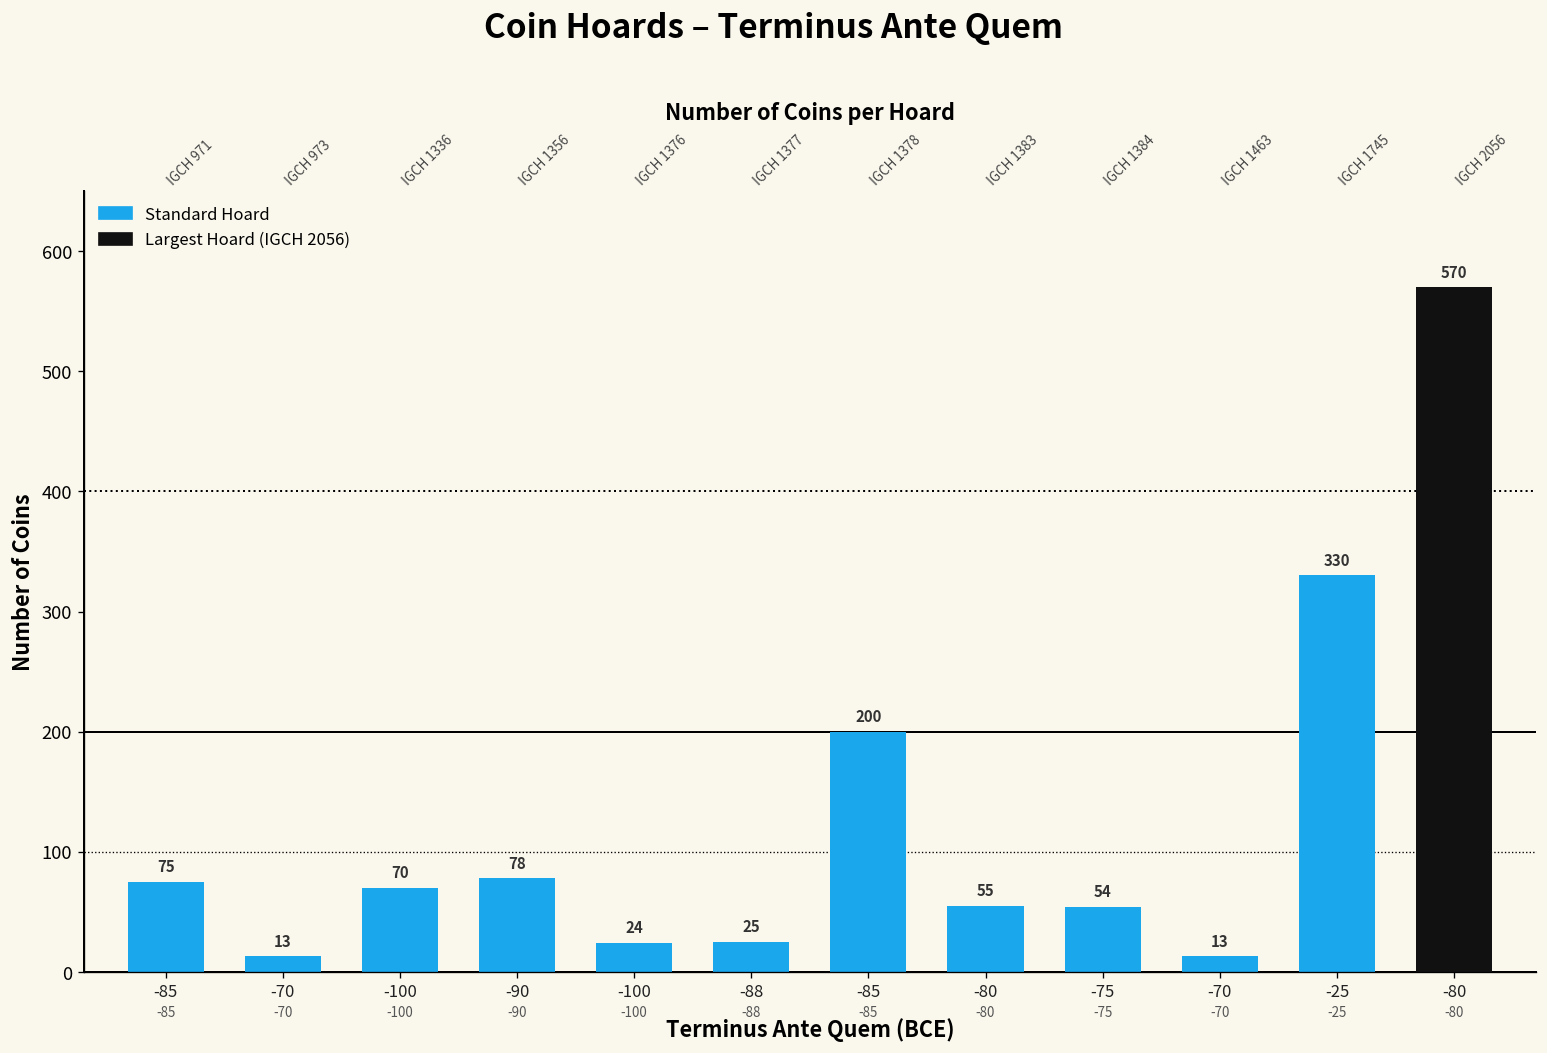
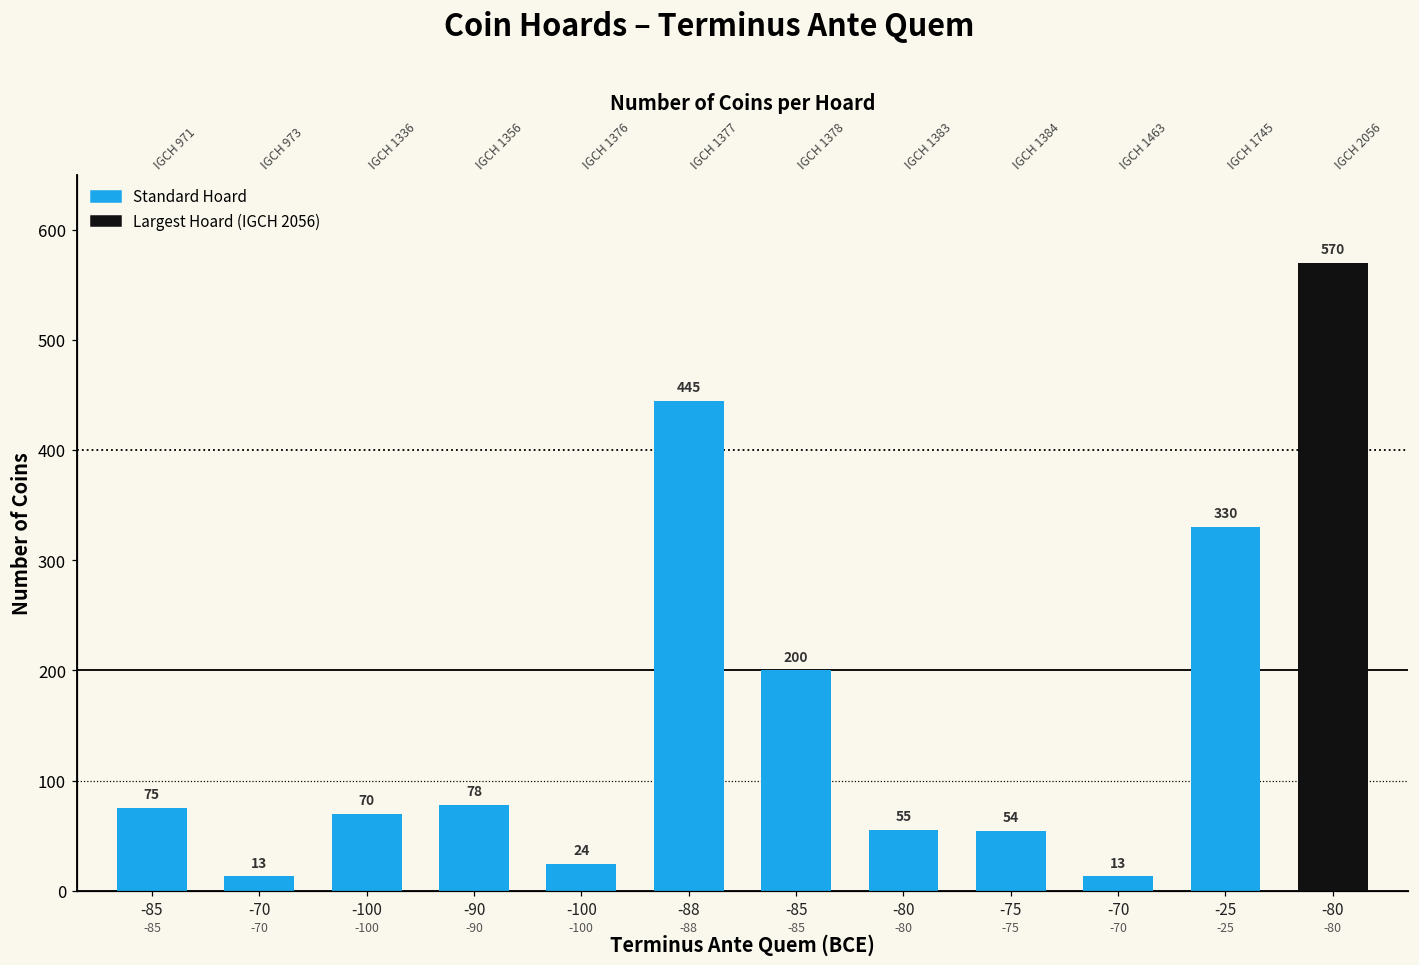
  {
    "-90": 78,
-   "-88": 25,
+   "-88": 445,
    "-75": 54,
    "-25": 330
  }
